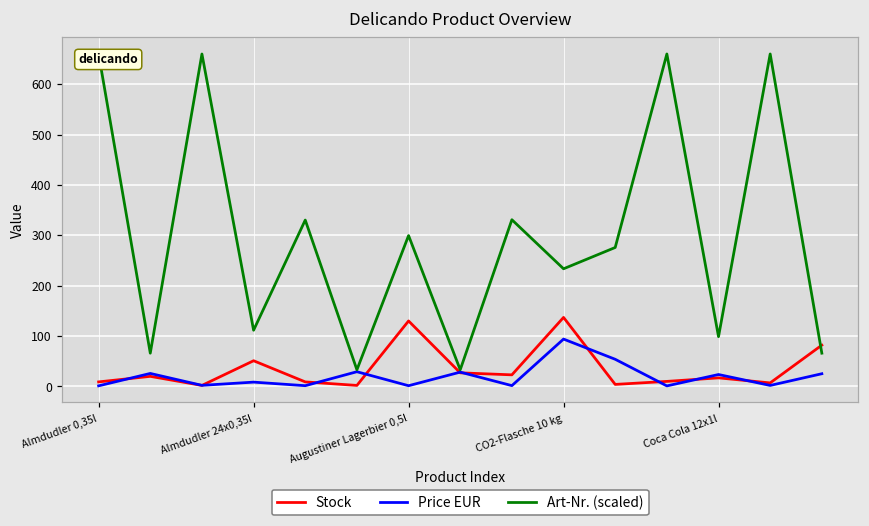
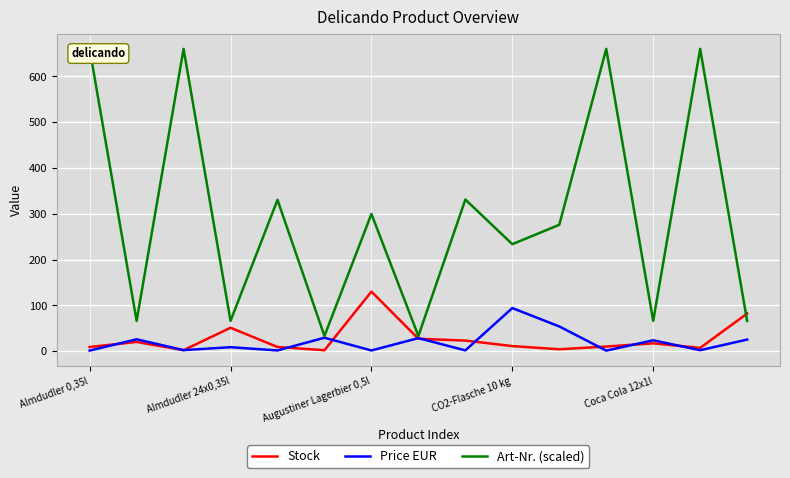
  {
    "Stock": {
      "Almdudler 0,35l": 10,
      "Almdudler 24x0,35l": 50,
      "Augustiner Lagerbier 0,5l": 130,
-     "CO2-Flasche 10 kg": 140,
+     "CO2-Flasche 10 kg": 10,
      "Coca Cola 12x1l": 20
    },
    "Price EUR": {
      "Almdudler 0,35l": 0,
      "Almdudler 24x0,35l": 10,
      "Augustiner Lagerbier 0,5l": 0,
      "CO2-Flasche 10 kg": 90,
      "Coca Cola 12x1l": 20
    },
    "Art-Nr. (scaled)": {
-     "Almdudler 24x0,35l": 110,
+     "Almdudler 24x0,35l": 70,
      "Augustiner Lagerbier 0,5l": 300,
      "CO2-Flasche 10 kg": 230,
-     "Coca Cola 12x1l": 100
+     "Coca Cola 12x1l": 70
    }
  }
